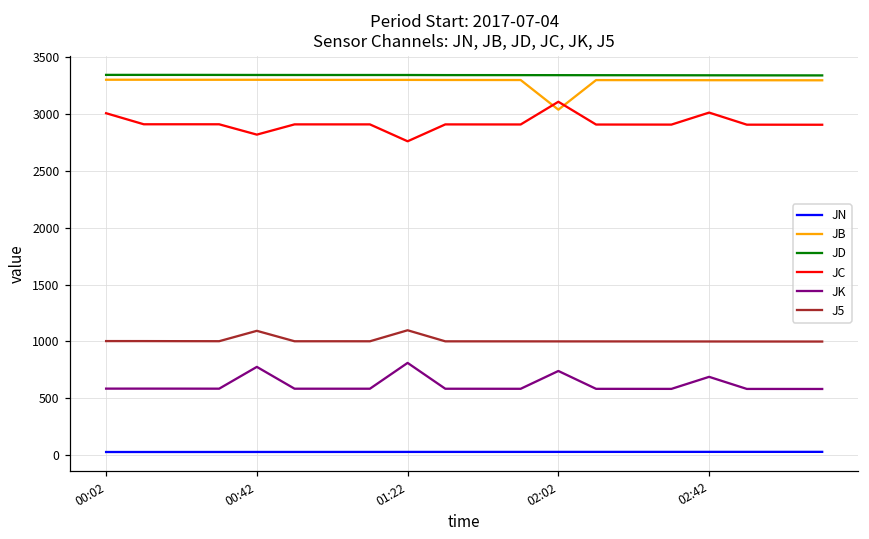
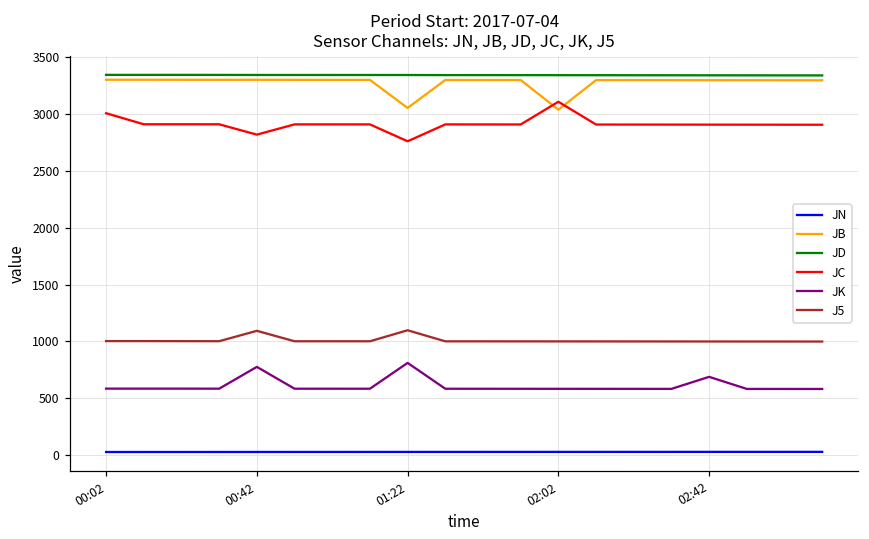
  {
    "JN": {
      "00:02": 30,
      "00:42": 30,
      "01:22": 30,
      "02:02": 30,
      "02:42": 30
    },
    "JB": {
      "00:02": 3300,
      "00:42": 3300,
-     "01:22": 3300,
+     "01:22": 3050,
      "02:02": 3040,
      "02:42": 3300
    },
    "JD": {
      "00:02": 3340,
      "00:42": 3340,
      "01:22": 3340,
      "02:02": 3340,
      "02:42": 3340
    },
    "JC": {
      "00:02": 3010,
      "00:42": 2820,
      "01:22": 2760,
      "02:02": 3110,
-     "02:42": 3010
+     "02:42": 2900
    },
    "JK": {
      "00:02": 590,
      "00:42": 780,
      "01:22": 810,
-     "02:02": 740,
+     "02:02": 580,
      "02:42": 690
    },
    "J5": {
      "00:02": 1000,
      "00:42": 1090,
      "01:22": 1100,
      "02:02": 1000,
      "02:42": 1000
    }
  }
